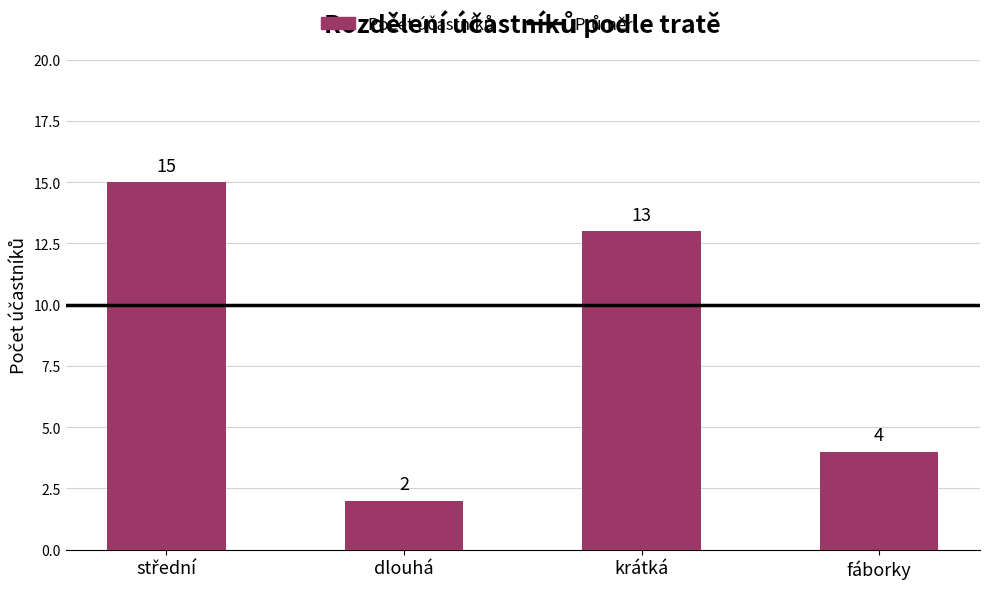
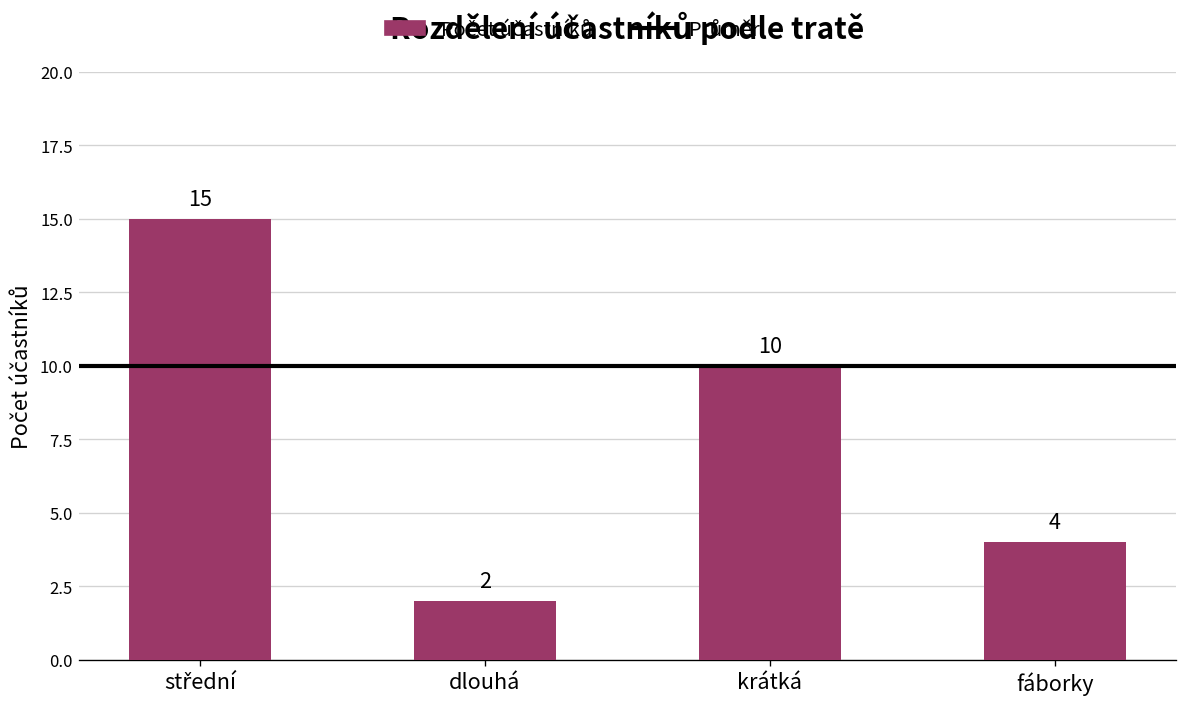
  {
    "střední": 15,
    "dlouhá": 2,
-   "krátká": 13,
+   "krátká": 10,
    "fáborky": 4
  }
